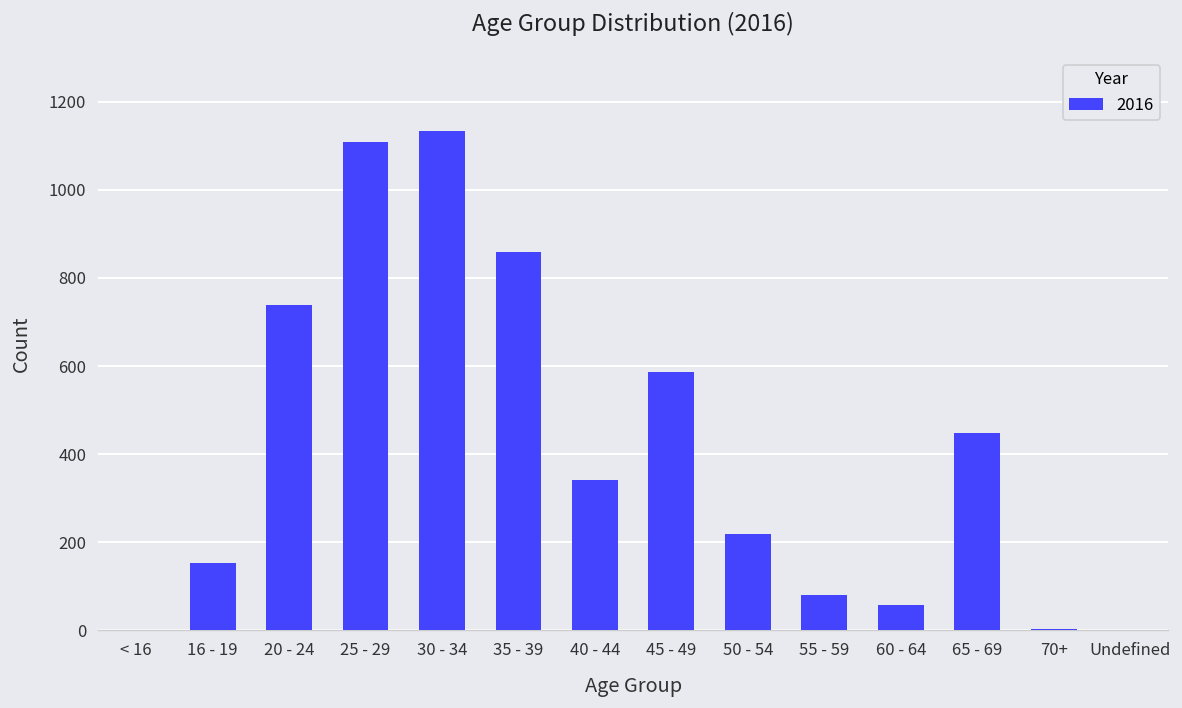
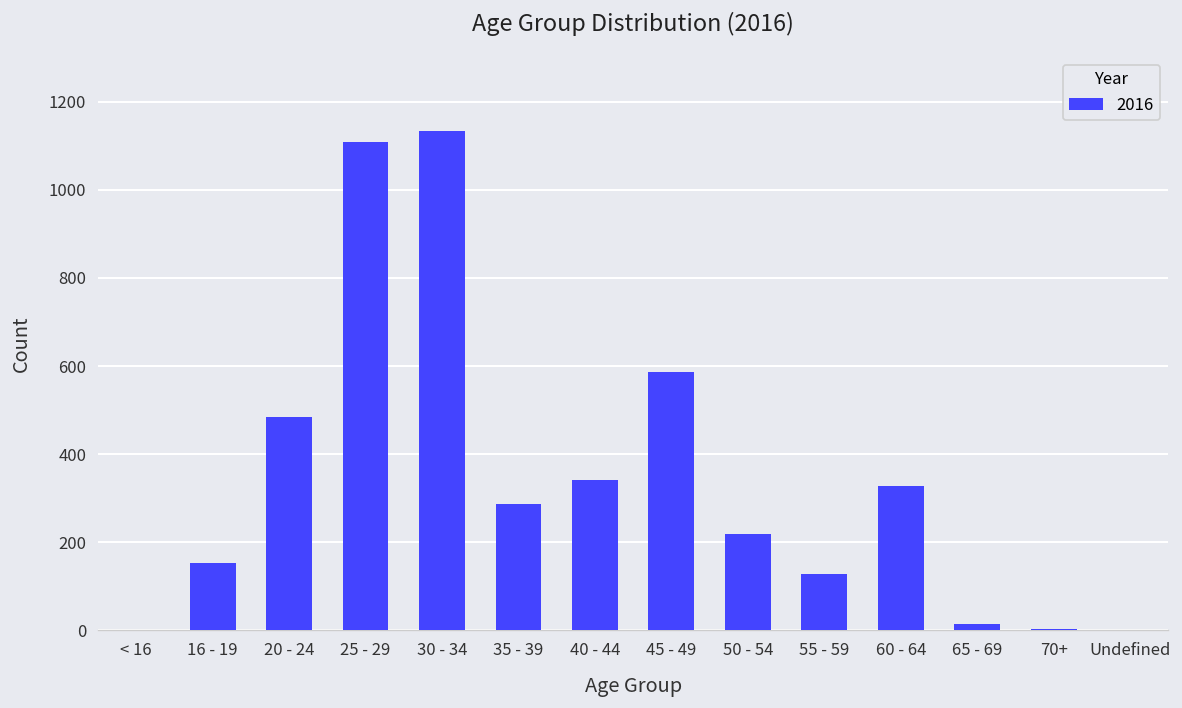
  {
    "< 16": 0,
    "16 - 19": 150,
-   "20 - 24": 740,
+   "20 - 24": 480,
    "25 - 29": 1110,
    "30 - 34": 1130,
-   "35 - 39": 860,
+   "35 - 39": 290,
    "40 - 44": 340,
    "45 - 49": 590,
    "50 - 54": 220,
-   "55 - 59": 80,
-   "60 - 64": 60,
-   "65 - 69": 450,
+   "55 - 59": 130,
+   "60 - 64": 330,
+   "65 - 69": 10,
    "Undefined": 0
  }
